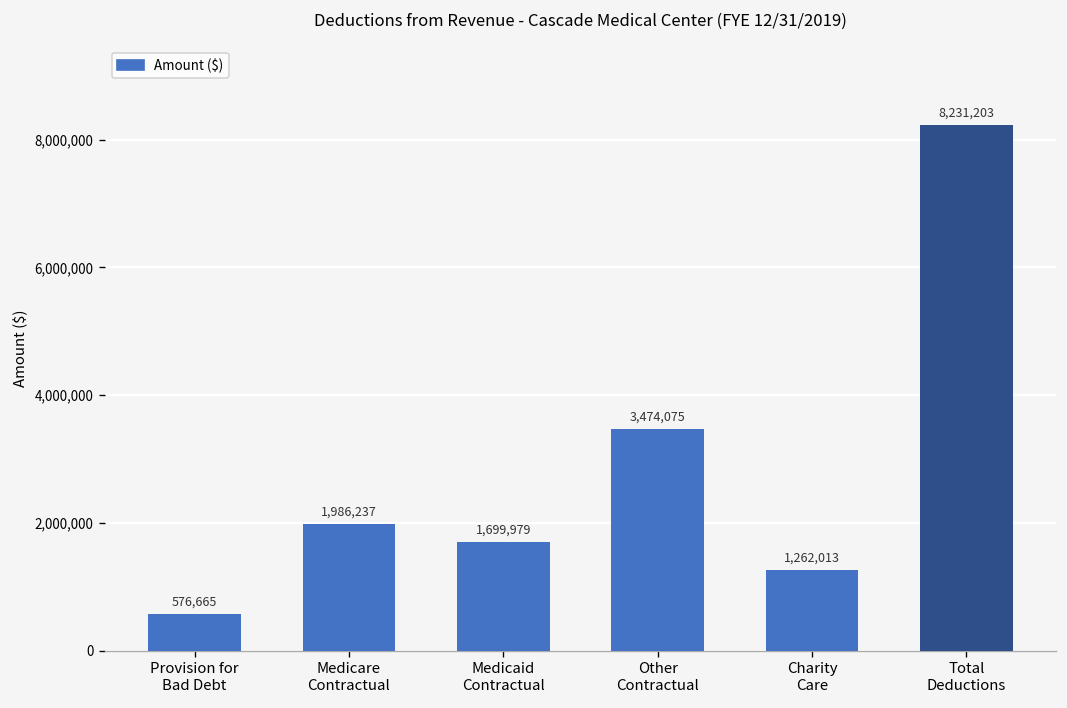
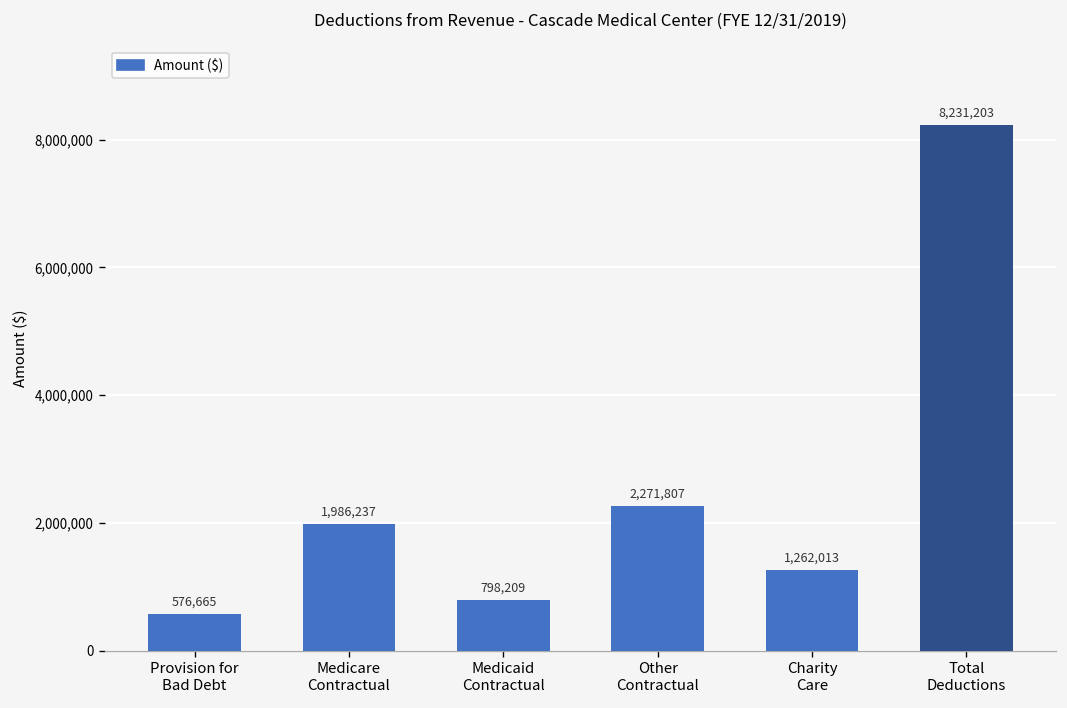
  {
    "Provision for Bad Debt": "576,665",
    "Medicare Contractual": "1,986,237",
-   "Medicaid Contractual": "1,699,979",
-   "Other Contractual": "3,474,075",
+   "Medicaid Contractual": "798,209",
+   "Other Contractual": "2,271,807",
    "Charity Care": "1,262,013",
    "Total Deductions": "8,231,203"
  }
